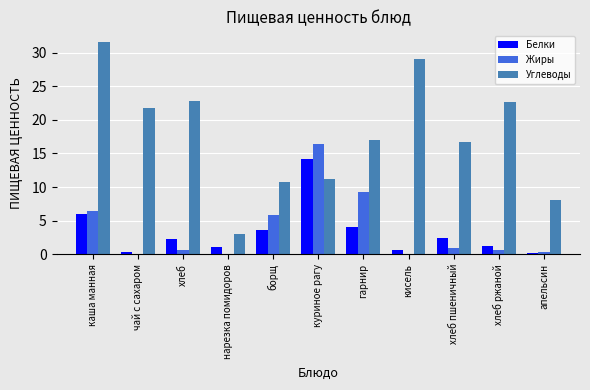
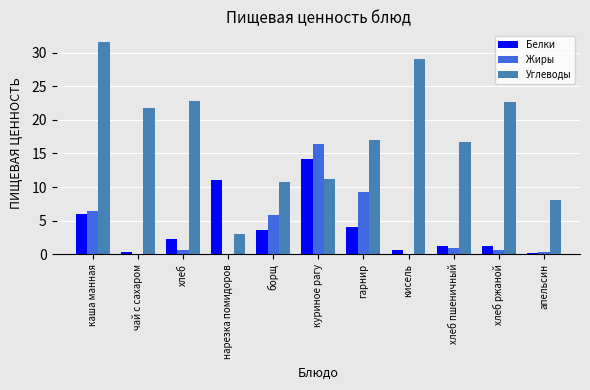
  {
    "Белки": {
      "каша манная": 6,
      "чай с сахаром": 0,
      "хлеб": 2,
-     "нарезка помидоров": 1,
+     "нарезка помидоров": 11,
      "борщ": 4,
      "куриное рагу": 14,
      "гарнир": 4,
      "кисель": 1,
-     "хлеб пшеничный": 2,
+     "хлеб пшеничный": 1,
      "хлеб ржаной": 1
    }
  }
